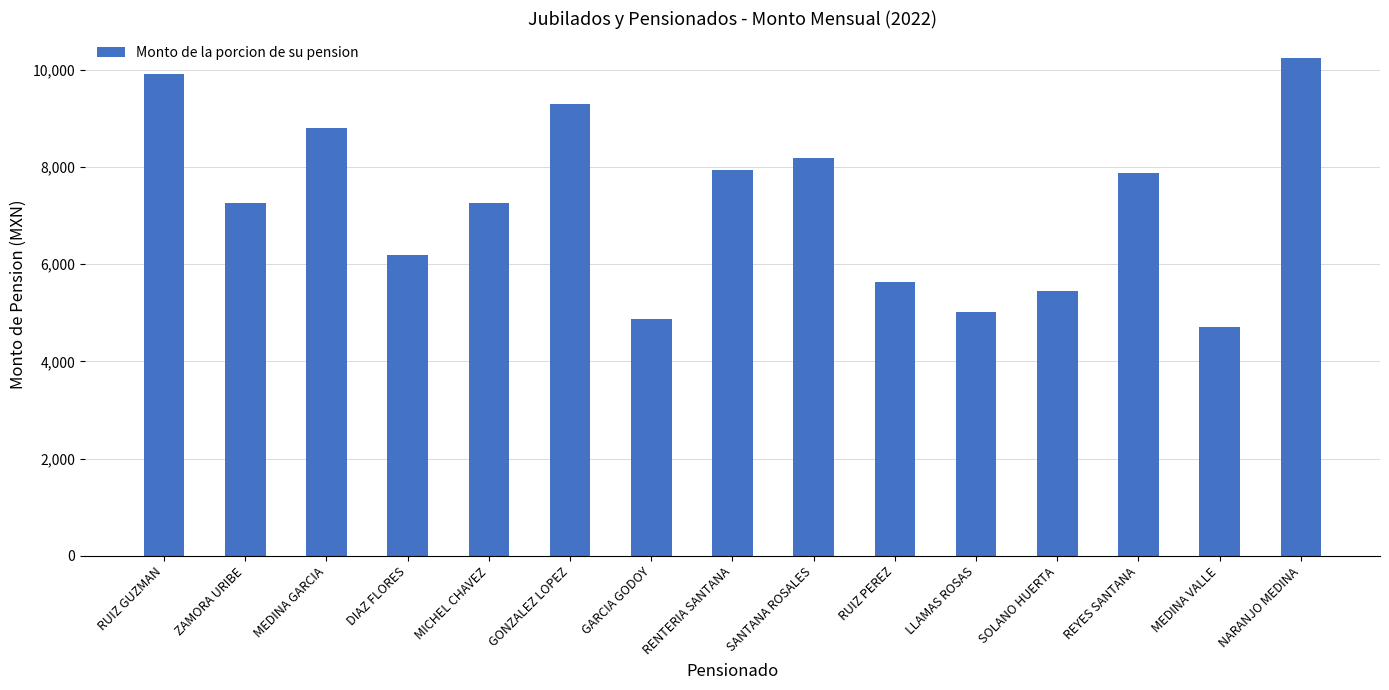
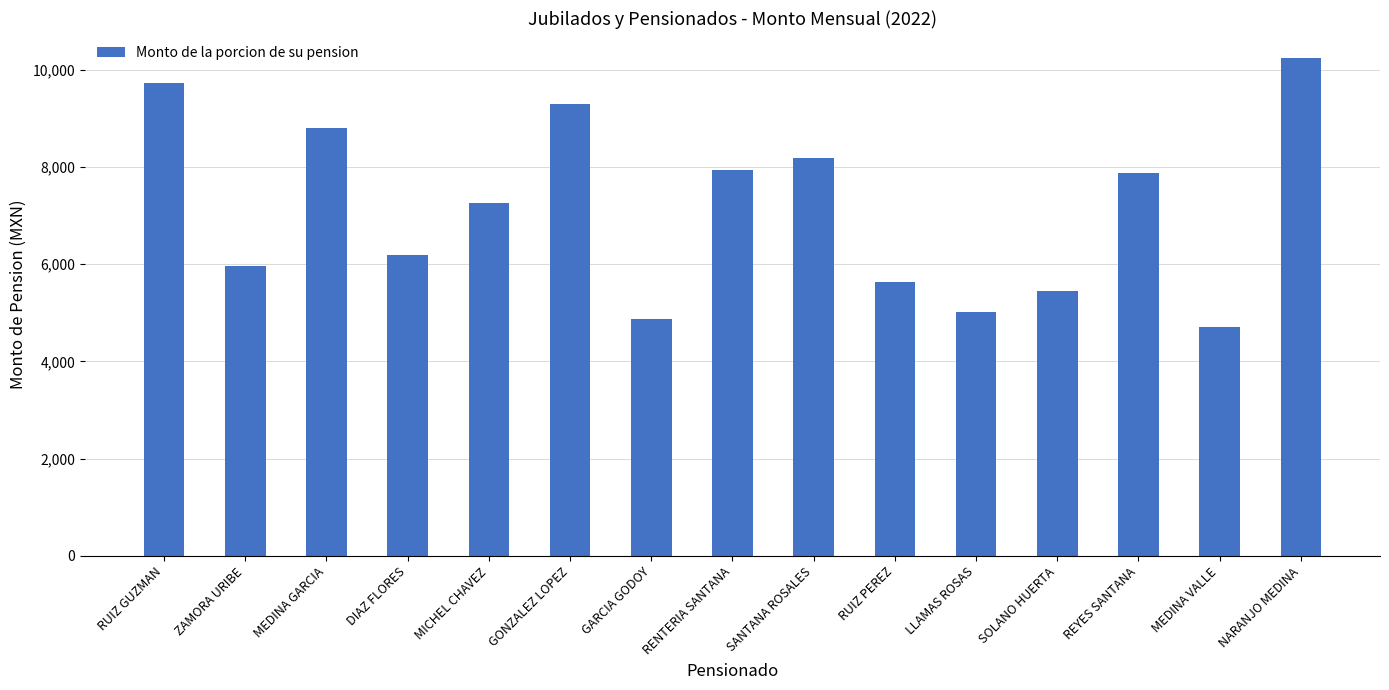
  {
-   "RUIZ GUZMAN": "9,900",
-   "ZAMORA URIBE": "7,300",
+   "RUIZ GUZMAN": "9,700",
+   "ZAMORA URIBE": "6,000",
    "MEDINA GARCIA": "8,800",
    "DIAZ FLORES": "6,200",
    "MICHEL CHAVEZ": "7,300",
    "GONZALEZ LOPEZ": "9,300",
    "GARCIA GODOY": "4,900",
    "RENTERIA SANTANA": "7,900",
    "SANTANA ROSALES": "8,200",
    "RUIZ PEREZ": "5,600",
    "LLAMAS ROSAS": "5,000",
    "SOLANO HUERTA": "5,400",
    "REYES SANTANA": "7,900",
    "MEDINA VALLE": "4,700",
    "NARANJO MEDINA": "10,200"
  }
